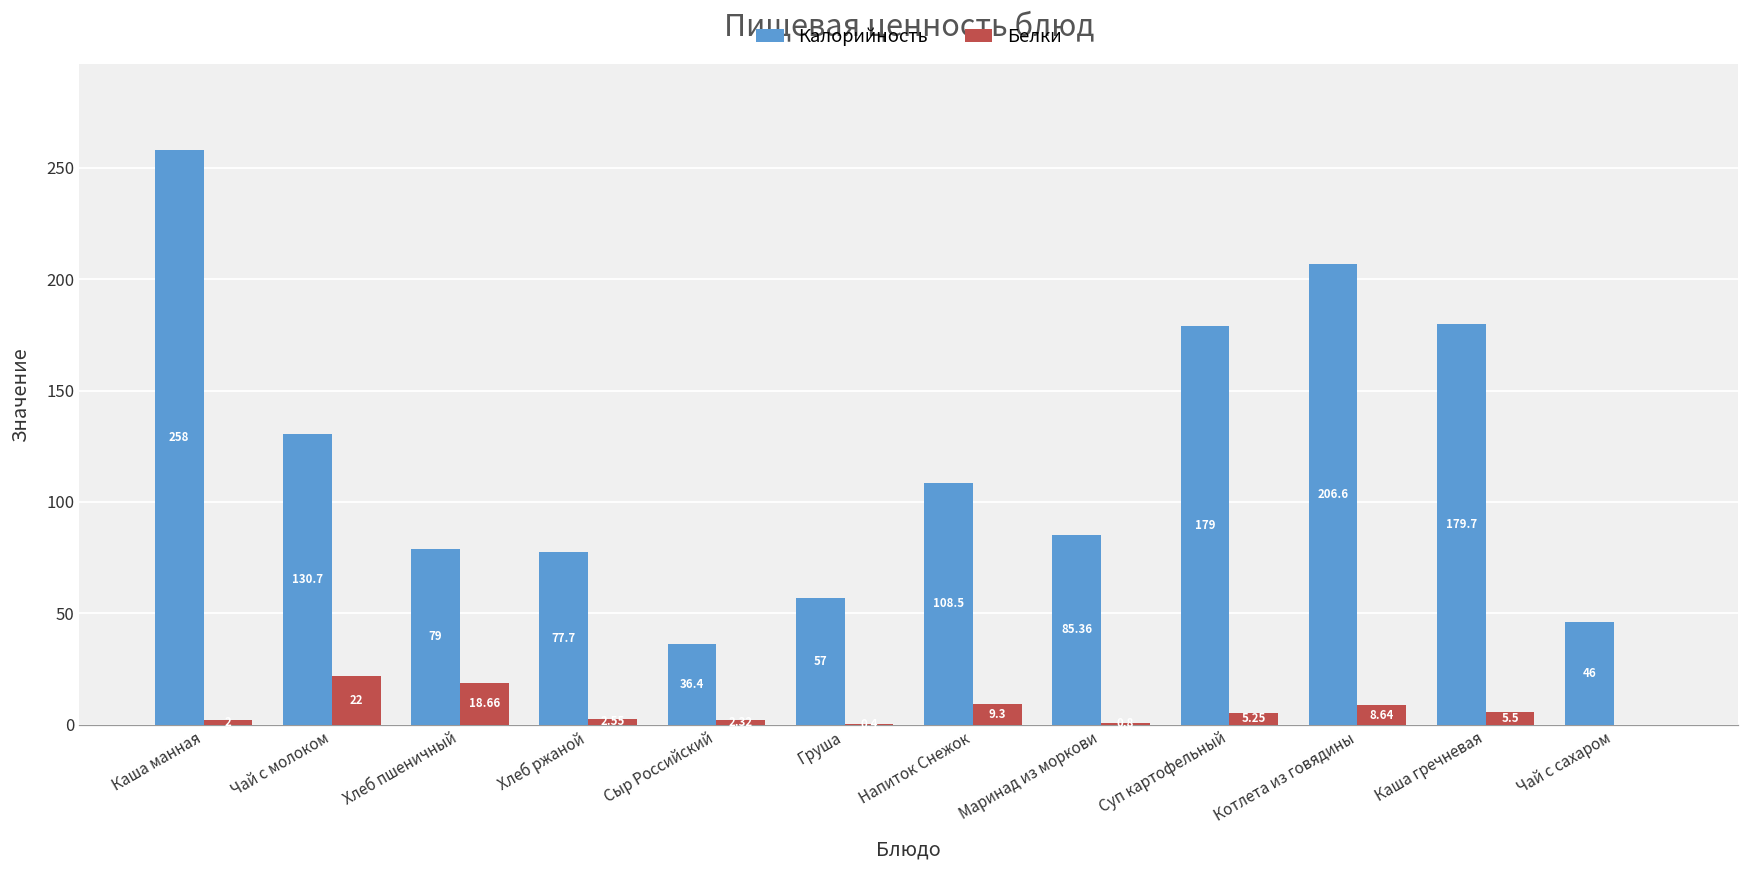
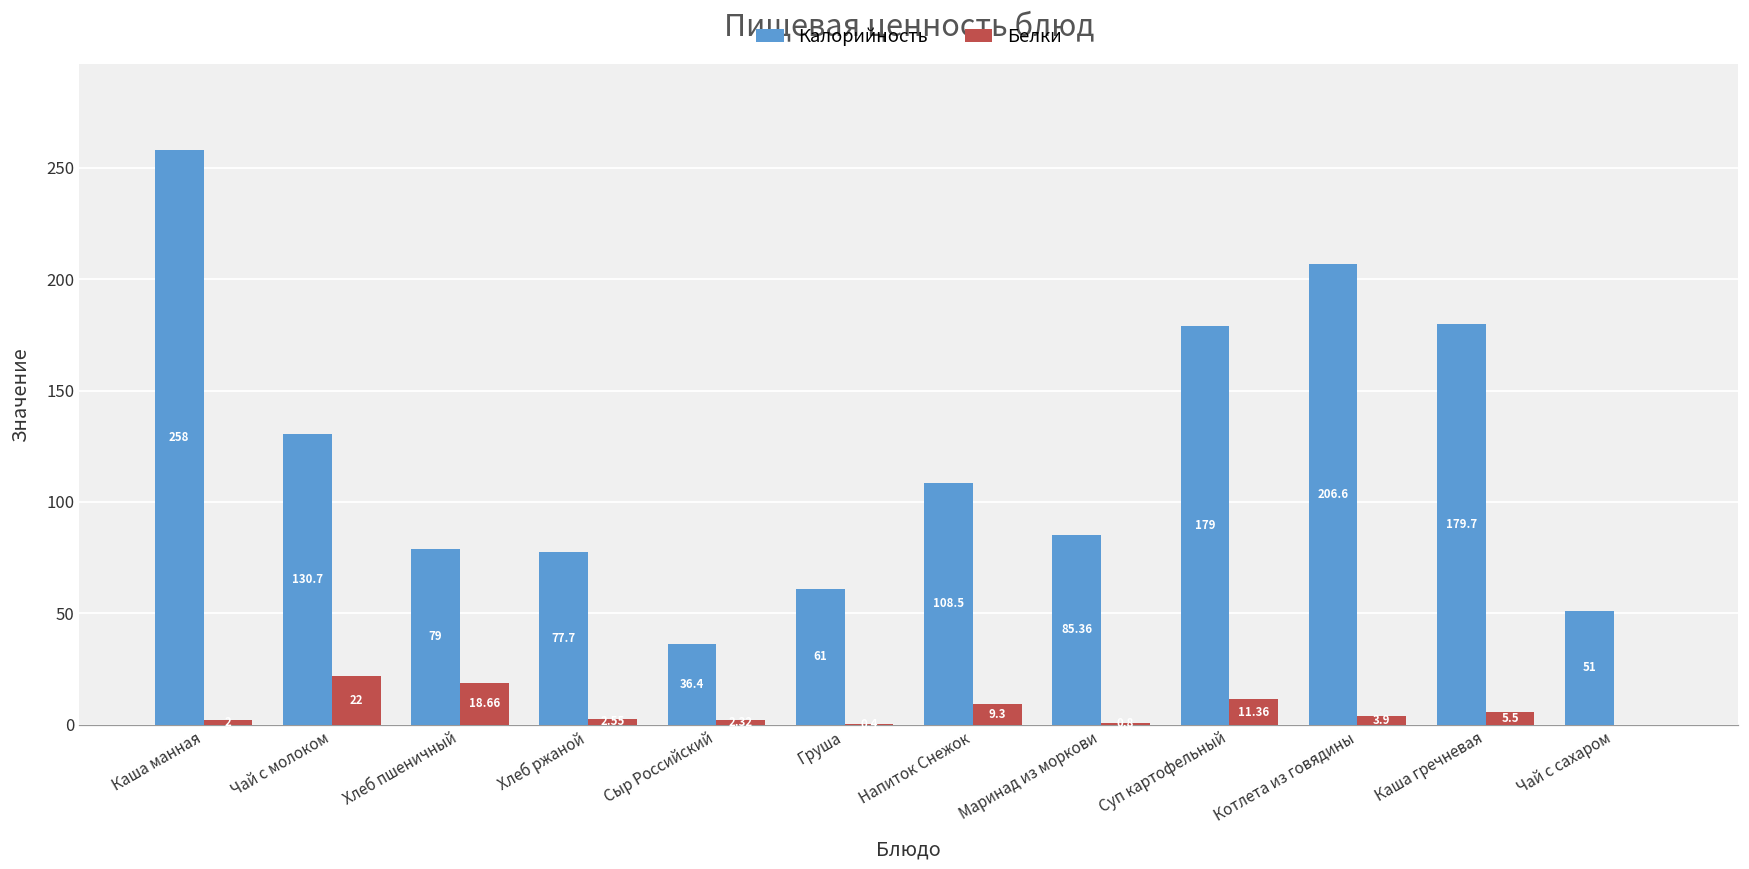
  {
    "Калорийность": {
      "Каша манная": 258,
      "Чай с молоком": 130.7,
      "Хлеб пшеничный": 79,
      "Хлеб ржаной": 77.7,
      "Сыр Российский": 36.4,
-     "Груша": 57,
+     "Груша": 61,
      "Напиток Снежок": 108.5,
      "Маринад из моркови": 85.36,
      "Суп картофельный": 179,
      "Котлета из говядины": 206.6,
      "Каша гречневая": 179.7,
-     "Чай с сахаром": 46
+     "Чай с сахаром": 51
    },
    "Белки": {
      "Чай с молоком": 22,
      "Хлеб пшеничный": 18.66,
      "Напиток Снежок": 9.3,
-     "Суп картофельный": 5.25,
-     "Котлета из говядины": 8.64,
+     "Суп картофельный": 11.36,
+     "Котлета из говядины": 3.9,
      "Каша гречневая": 5.5
    }
  }
